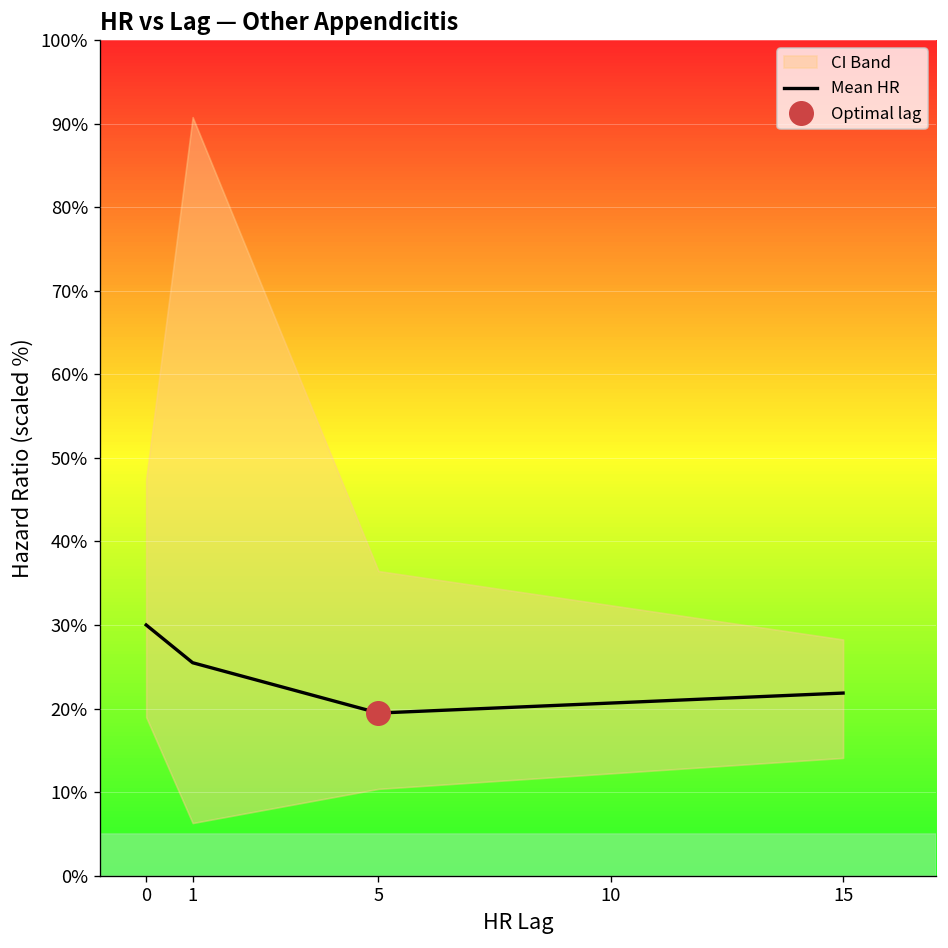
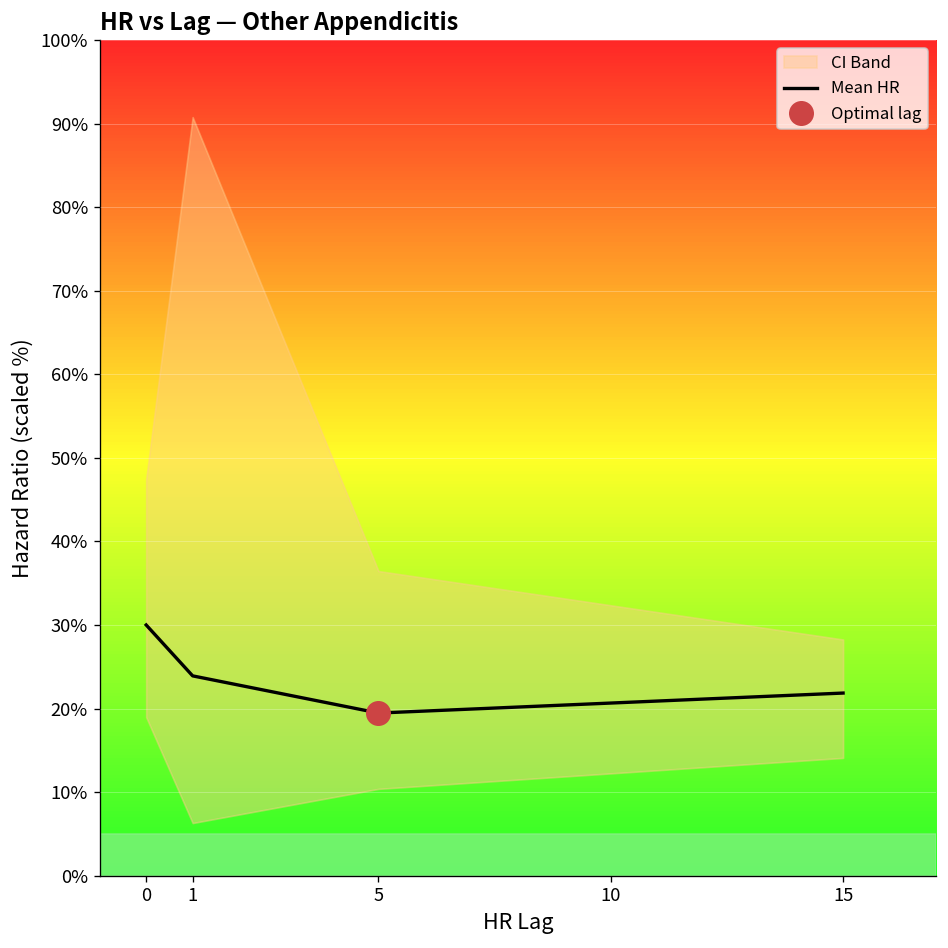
  {
    "Mean HR": {
      "0": "30%",
-     "1": "25%",
+     "1": "24%",
      "15": "22%"
    }
  }
